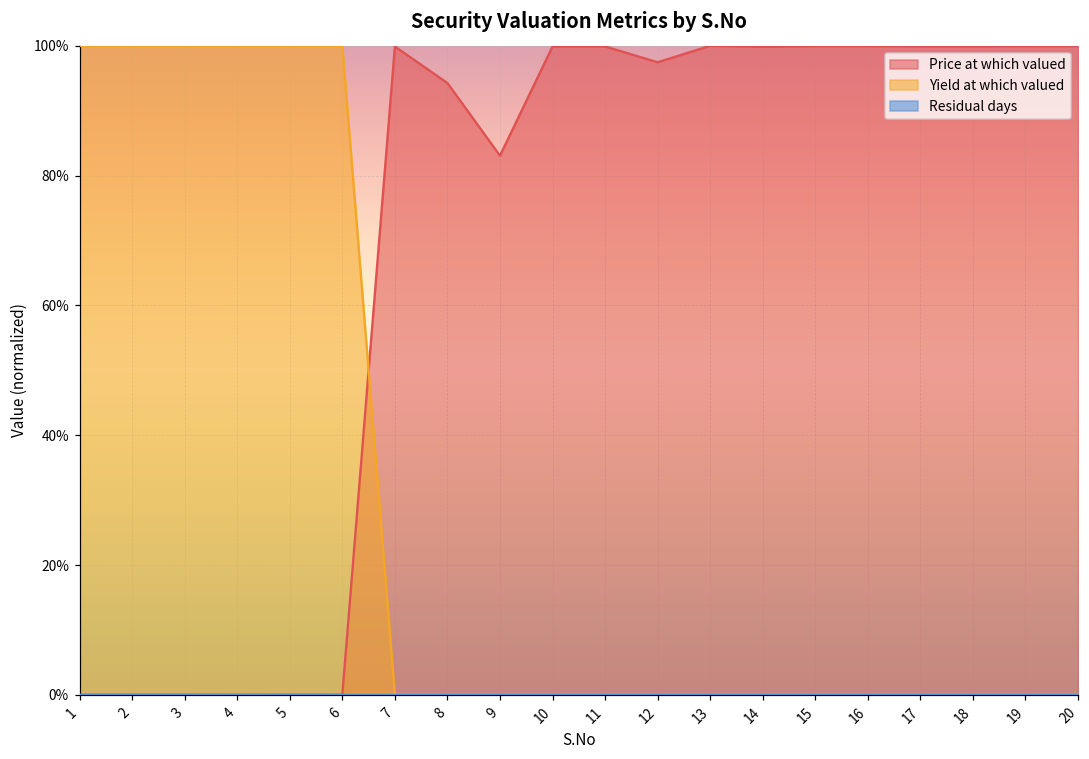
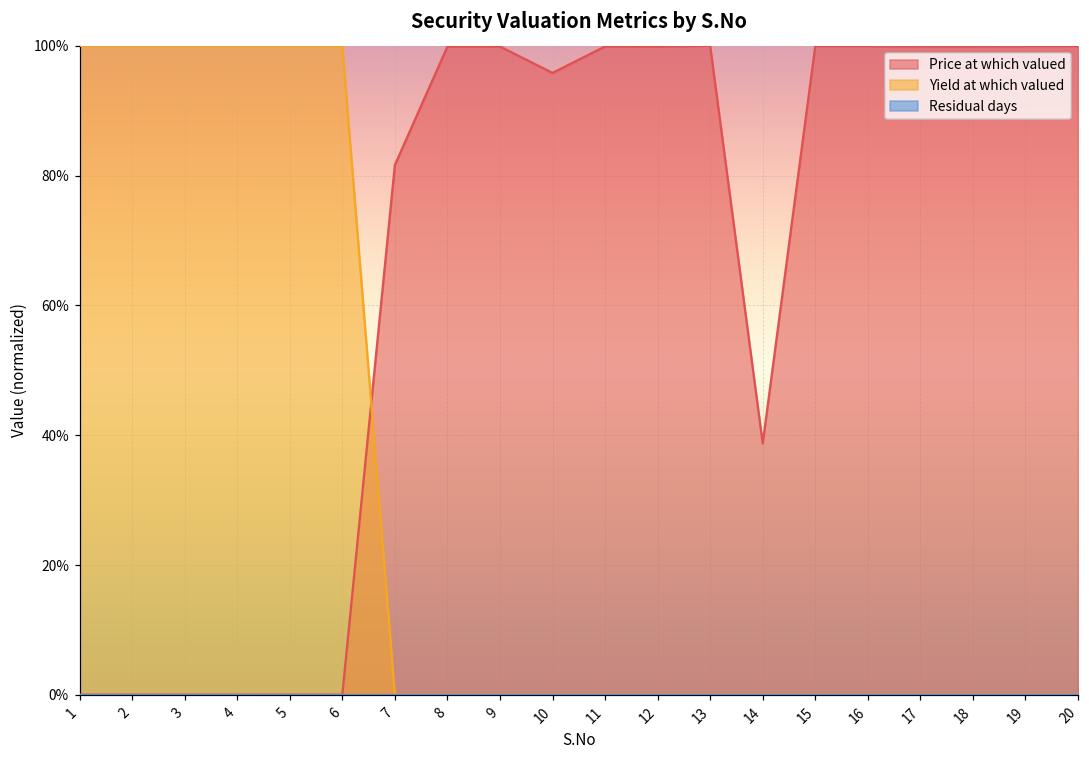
  {
    "Price at which valued": {
-     "7": "100%",
-     "8": "94%",
-     "9": "83%",
-     "10": "100%",
+     "7": "82%",
+     "8": "100%",
+     "9": "100%",
+     "10": "96%",
      "11": "100%",
-     "12": "97%",
+     "12": "100%",
      "13": "100%",
-     "14": "100%",
+     "14": "39%",
      "15": "100%",
      "16": "100%",
      "17": "100%",
      "18": "100%",
      "19": "100%",
      "20": "100%"
    },
    "Yield at which valued": {
      "1": "100%",
      "2": "100%",
      "3": "100%",
      "4": "100%",
      "5": "100%",
      "6": "100%"
    }
  }
